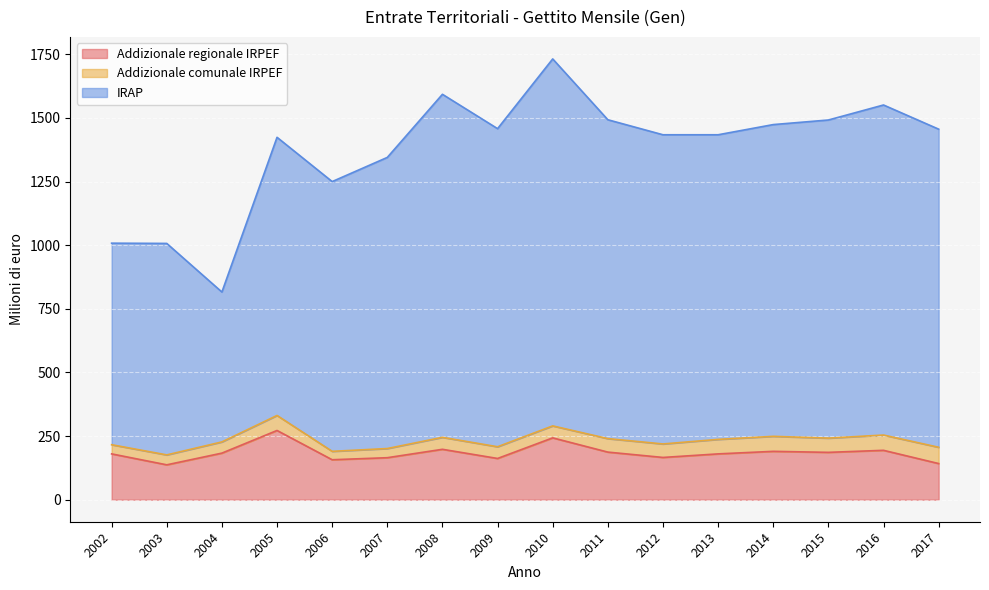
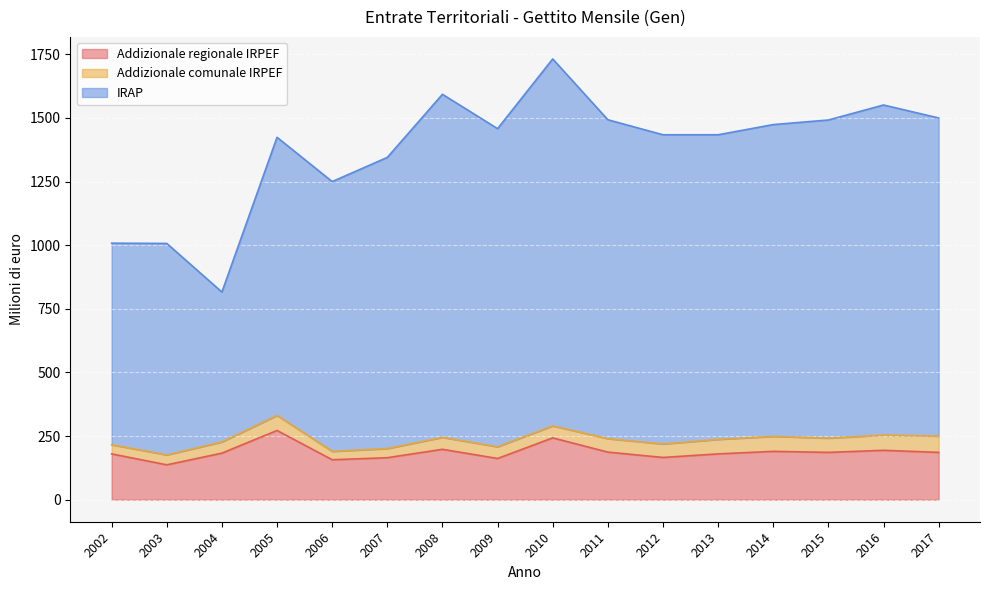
  {
    "Addizionale regionale IRPEF": {
      "2002": 180,
      "2003": 140,
      "2004": 180,
      "2005": 270,
      "2006": 160,
      "2007": 170,
      "2008": 200,
      "2009": 160,
      "2010": 240,
      "2011": 190,
      "2012": 170,
      "2013": 180,
      "2014": 190,
      "2015": 190,
      "2016": 190,
-     "2017": 140
+     "2017": 190
    },
    "Addizionale comunale IRPEF": {
      "2002": 40,
      "2003": 40,
      "2004": 40,
      "2005": 60,
      "2006": 30,
      "2007": 40,
      "2008": 50,
      "2009": 50,
      "2010": 50,
      "2011": 50,
      "2012": 50,
      "2013": 60,
      "2014": 60,
      "2015": 60,
      "2016": 60,
      "2017": 60
    },
    "IRAP": {
      "2002": 790,
      "2003": 830,
      "2004": 590,
      "2005": 1090,
      "2006": 1060,
      "2007": 1140,
      "2008": 1350,
      "2009": 1250,
      "2010": 1440,
      "2011": 1250,
      "2012": 1220,
      "2013": 1200,
      "2014": 1230,
      "2015": 1250,
      "2016": 1300,
      "2017": 1250
    }
  }
